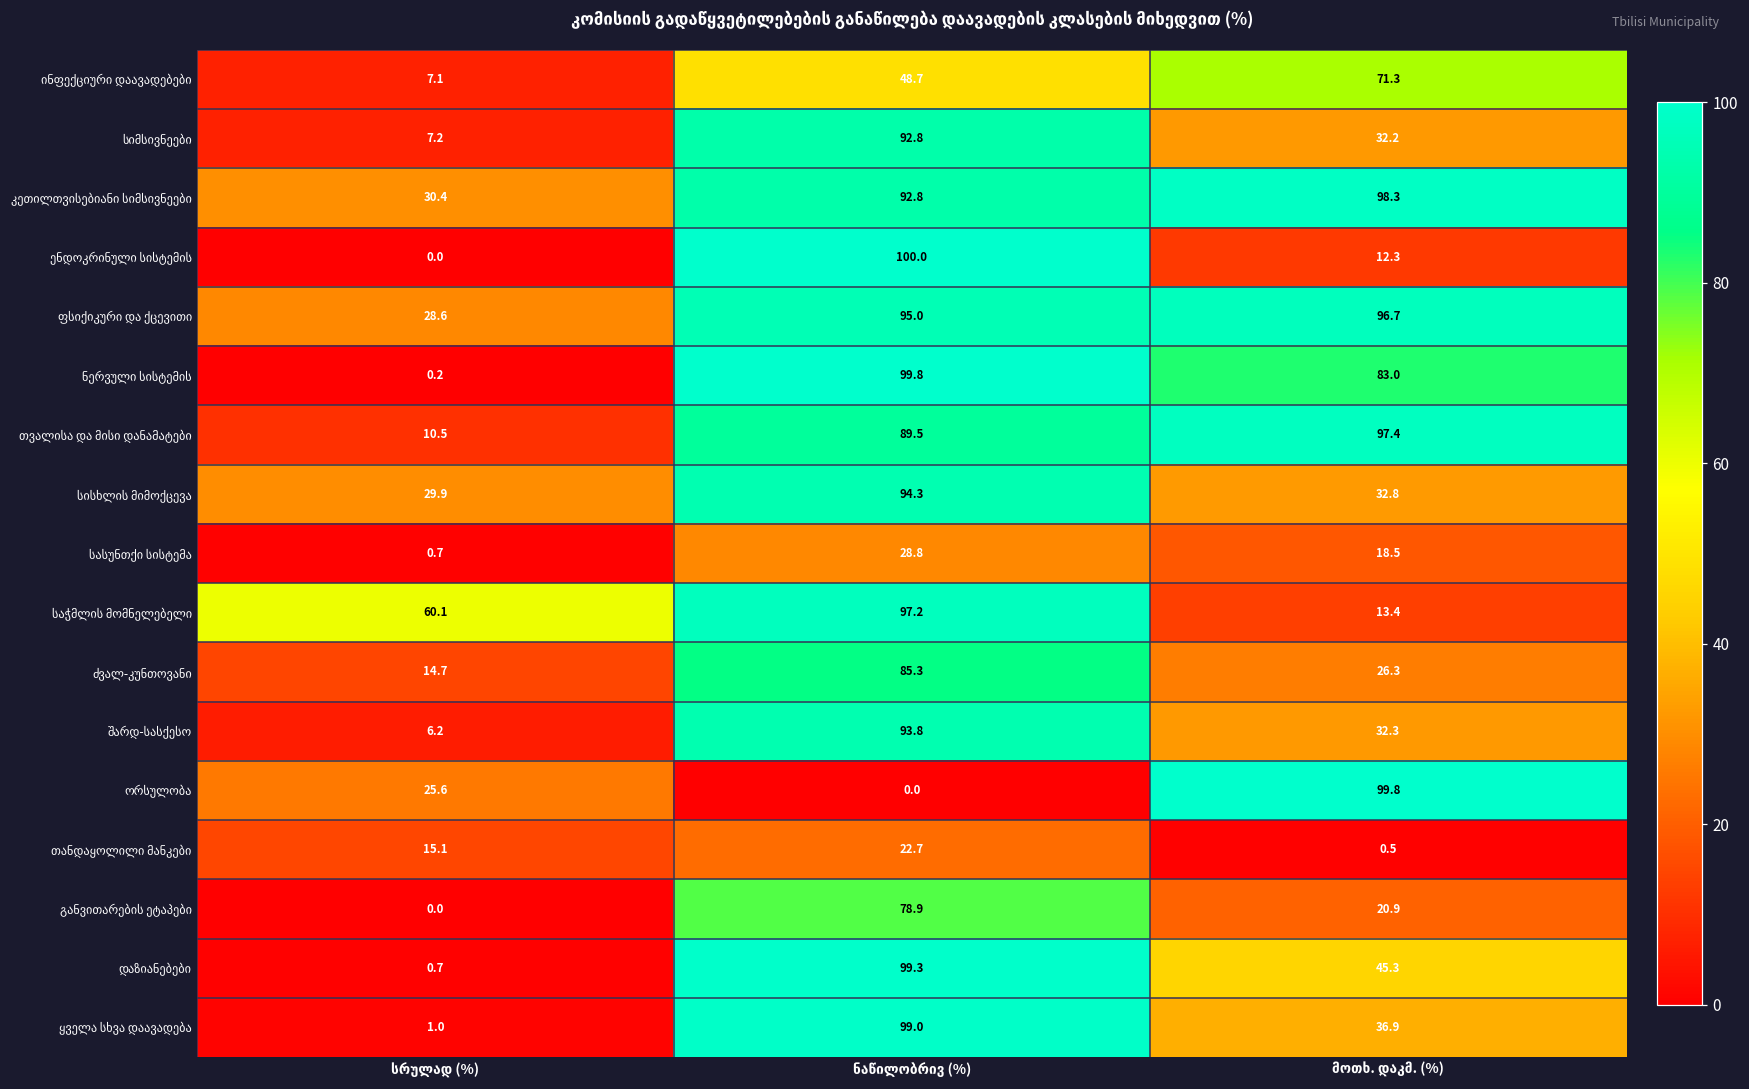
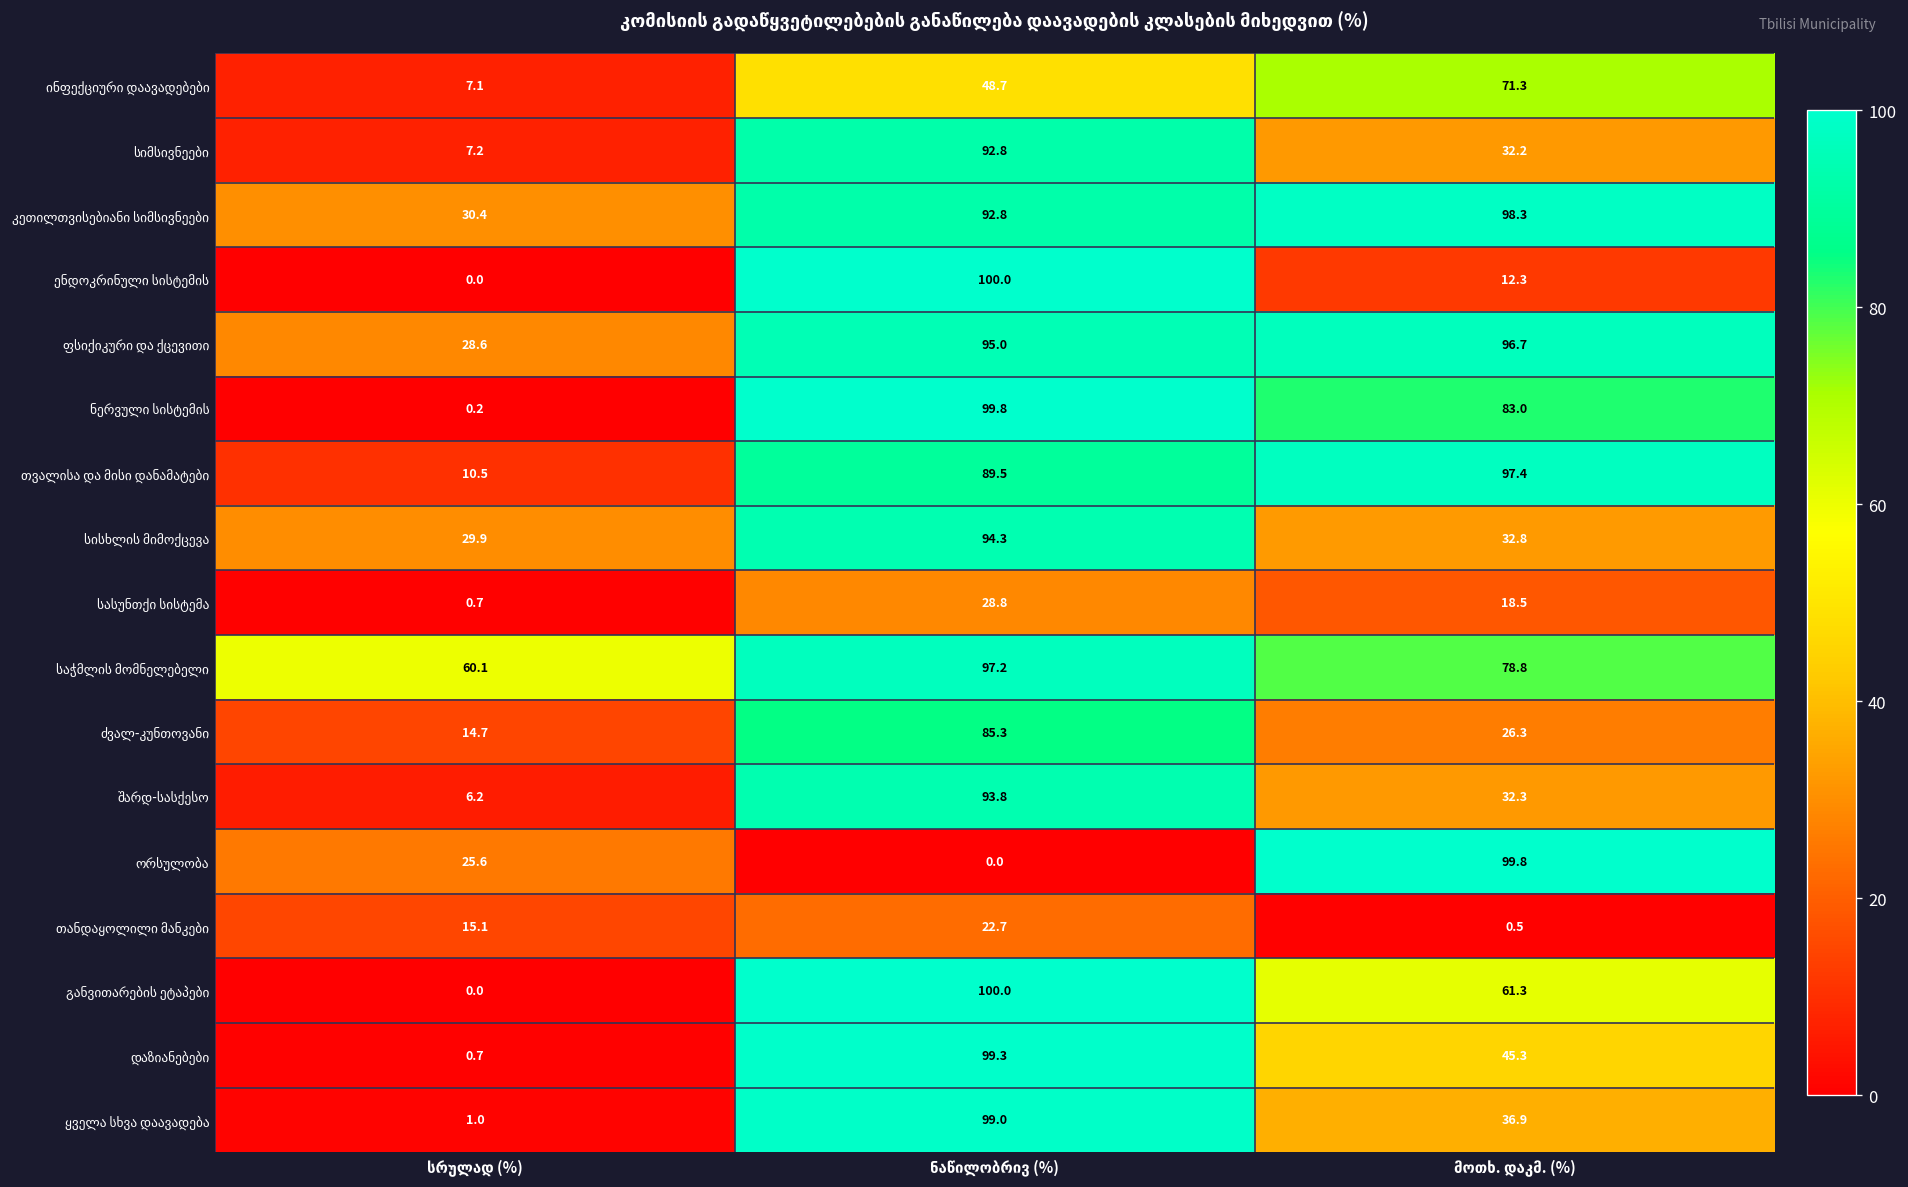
  {
    "ინფექციური დაავადებები": {
      "სრულად (%)": 7.1,
      "ნაწილობრივ (%)": 48.7,
      "მოთხ. დაკმ. (%)": 71.3
    },
    "სიმსივნეები": {
      "სრულად (%)": 7.2,
      "ნაწილობრივ (%)": 92.8,
      "მოთხ. დაკმ. (%)": 32.2
    },
    "კეთილთვისებიანი სიმსივნეები": {
      "სრულად (%)": 30.4,
      "ნაწილობრივ (%)": 92.8,
      "მოთხ. დაკმ. (%)": 98.3
    },
    "ენდოკრინული სისტემის": {
      "სრულად (%)": 0.0,
      "ნაწილობრივ (%)": 100.0,
      "მოთხ. დაკმ. (%)": 12.3
    },
    "ფსიქიკური და ქცევითი": {
      "სრულად (%)": 28.6,
      "ნაწილობრივ (%)": 95.0,
      "მოთხ. დაკმ. (%)": 96.7
    },
    "ნერვული სისტემის": {
      "სრულად (%)": 0.2,
      "ნაწილობრივ (%)": 99.8,
      "მოთხ. დაკმ. (%)": 83.0
    },
    "თვალისა და მისი დანამატები": {
      "სრულად (%)": 10.5,
      "ნაწილობრივ (%)": 89.5,
      "მოთხ. დაკმ. (%)": 97.4
    },
    "სისხლის მიმოქცევა": {
      "სრულად (%)": 29.9,
      "ნაწილობრივ (%)": 94.3,
      "მოთხ. დაკმ. (%)": 32.8
    },
    "სასუნთქი სისტემა": {
      "სრულად (%)": 0.7,
      "ნაწილობრივ (%)": 28.8,
      "მოთხ. დაკმ. (%)": 18.5
    },
    "საჭმლის მომნელებელი": {
      "სრულად (%)": 60.1,
      "ნაწილობრივ (%)": 97.2,
-     "მოთხ. დაკმ. (%)": 13.4
+     "მოთხ. დაკმ. (%)": 78.8
    },
    "ძვალ-კუნთოვანი": {
      "სრულად (%)": 14.7,
      "ნაწილობრივ (%)": 85.3,
      "მოთხ. დაკმ. (%)": 26.3
    },
    "შარდ-სასქესო": {
      "სრულად (%)": 6.2,
      "ნაწილობრივ (%)": 93.8,
      "მოთხ. დაკმ. (%)": 32.3
    },
    "ორსულობა": {
      "სრულად (%)": 25.6,
      "ნაწილობრივ (%)": 0.0,
      "მოთხ. დაკმ. (%)": 99.8
    },
    "თანდაყოლილი მანკები": {
      "სრულად (%)": 15.1,
      "ნაწილობრივ (%)": 22.7,
      "მოთხ. დაკმ. (%)": 0.5
    },
    "განვითარების ეტაპები": {
      "სრულად (%)": 0.0,
-     "ნაწილობრივ (%)": 78.9,
-     "მოთხ. დაკმ. (%)": 20.9
+     "ნაწილობრივ (%)": 100.0,
+     "მოთხ. დაკმ. (%)": 61.3
    },
    "დაზიანებები": {
      "სრულად (%)": 0.7,
      "ნაწილობრივ (%)": 99.3,
      "მოთხ. დაკმ. (%)": 45.3
    },
    "ყველა სხვა დაავადება": {
      "სრულად (%)": 1.0,
      "ნაწილობრივ (%)": 99.0,
      "მოთხ. დაკმ. (%)": 36.9
    }
  }
